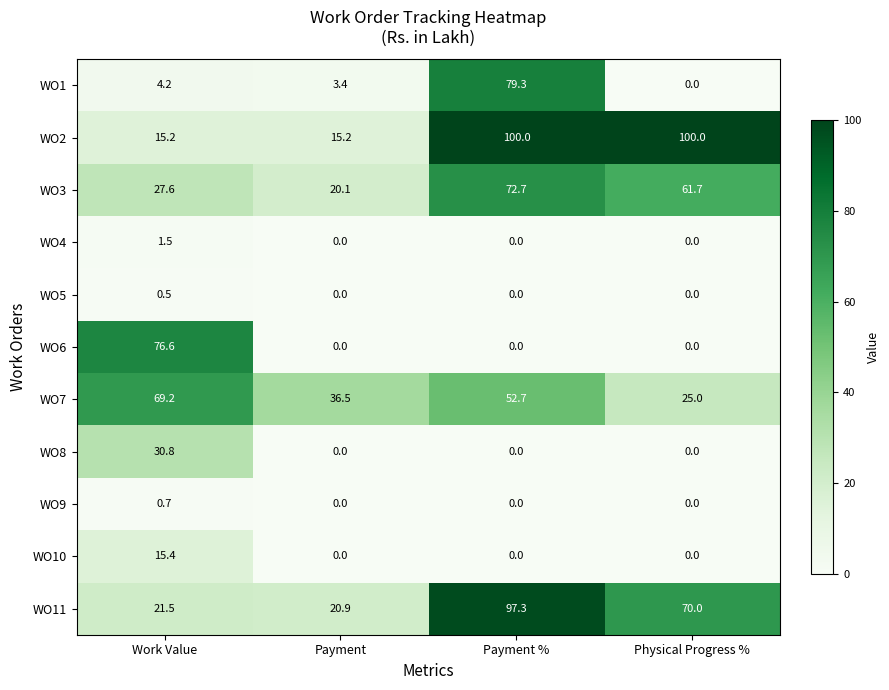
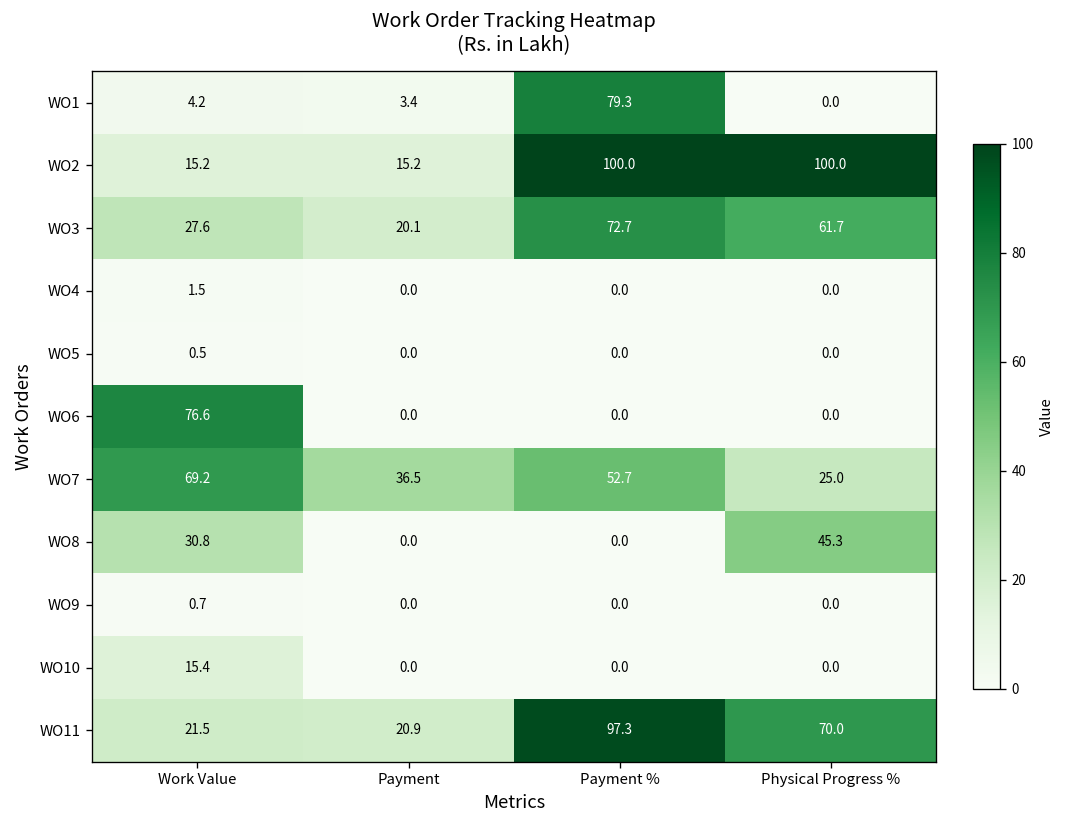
  {
    "WO1": {
      "Work Value": 4.2,
      "Payment": 3.4,
      "Payment %": 79.3,
      "Physical Progress %": 0.0
    },
    "WO2": {
      "Work Value": 15.2,
      "Payment": 15.2,
      "Payment %": 100.0,
      "Physical Progress %": 100.0
    },
    "WO3": {
      "Work Value": 27.6,
      "Payment": 20.1,
      "Payment %": 72.7,
      "Physical Progress %": 61.7
    },
    "WO4": {
      "Work Value": 1.5,
      "Payment": 0.0,
      "Payment %": 0.0,
      "Physical Progress %": 0.0
    },
    "WO5": {
      "Work Value": 0.5,
      "Payment": 0.0,
      "Payment %": 0.0,
      "Physical Progress %": 0.0
    },
    "WO6": {
      "Work Value": 76.6,
      "Payment": 0.0,
      "Payment %": 0.0,
      "Physical Progress %": 0.0
    },
    "WO7": {
      "Work Value": 69.2,
      "Payment": 36.5,
      "Payment %": 52.7,
      "Physical Progress %": 25.0
    },
    "WO8": {
      "Work Value": 30.8,
      "Payment": 0.0,
      "Payment %": 0.0,
-     "Physical Progress %": 0.0
+     "Physical Progress %": 45.3
    },
    "WO9": {
      "Work Value": 0.7,
      "Payment": 0.0,
      "Payment %": 0.0,
      "Physical Progress %": 0.0
    },
    "WO10": {
      "Work Value": 15.4,
      "Payment": 0.0,
      "Payment %": 0.0,
      "Physical Progress %": 0.0
    },
    "WO11": {
      "Work Value": 21.5,
      "Payment": 20.9,
      "Payment %": 97.3,
      "Physical Progress %": 70.0
    }
  }
